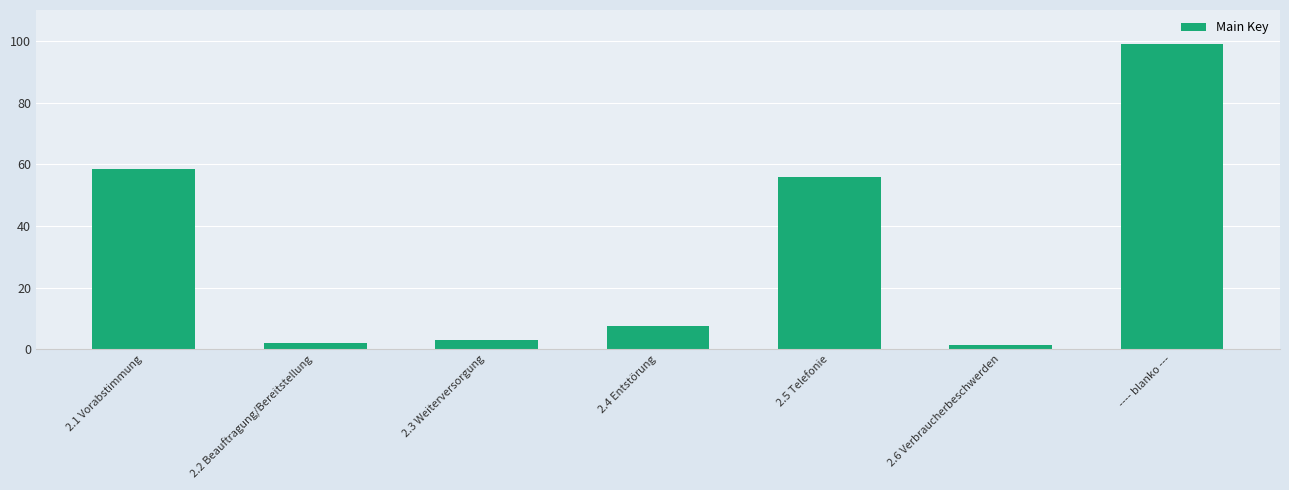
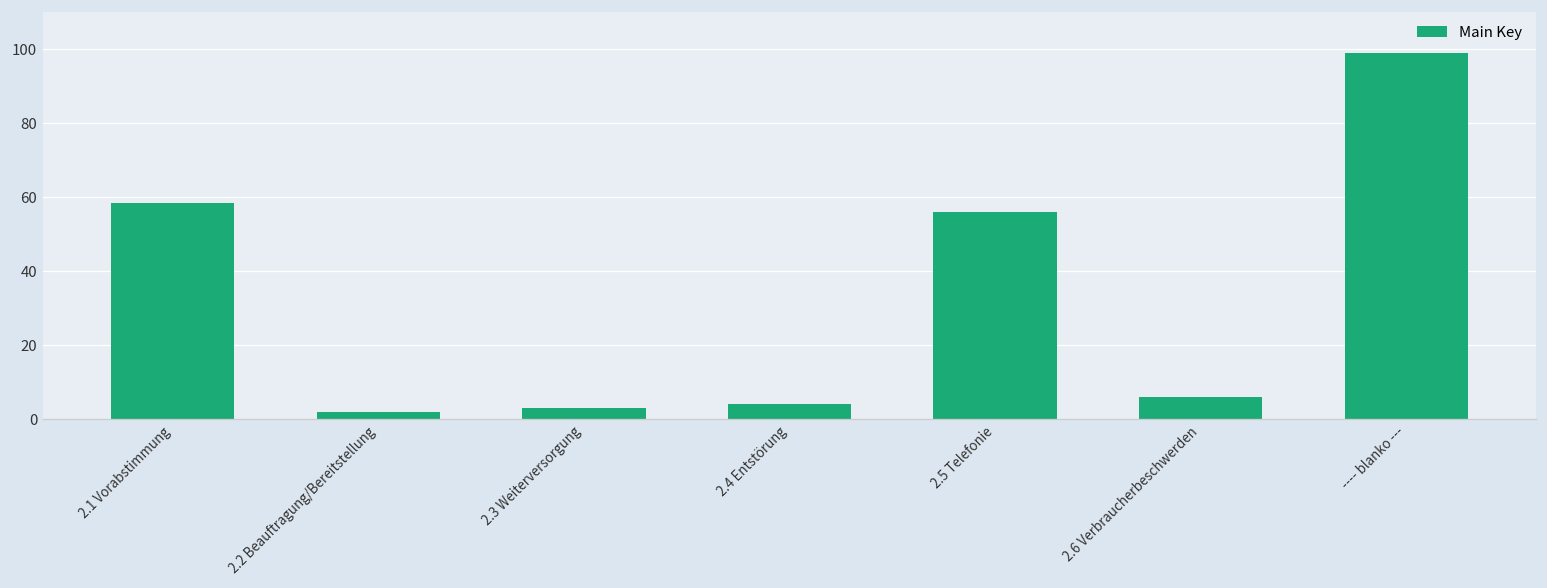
  {
    "2.1 Vorabstimmung": 59,
    "2.2 Beauftragung/Bereitstellung": 2,
    "2.3 Weiterversorgung": 3,
-   "2.4 Entstörung": 8,
+   "2.4 Entstörung": 4,
    "2.5 Telefonie": 56,
-   "2.6 Verbraucherbeschwerden": 1,
+   "2.6 Verbraucherbeschwerden": 6,
    "---- blanko ---": 99
  }
